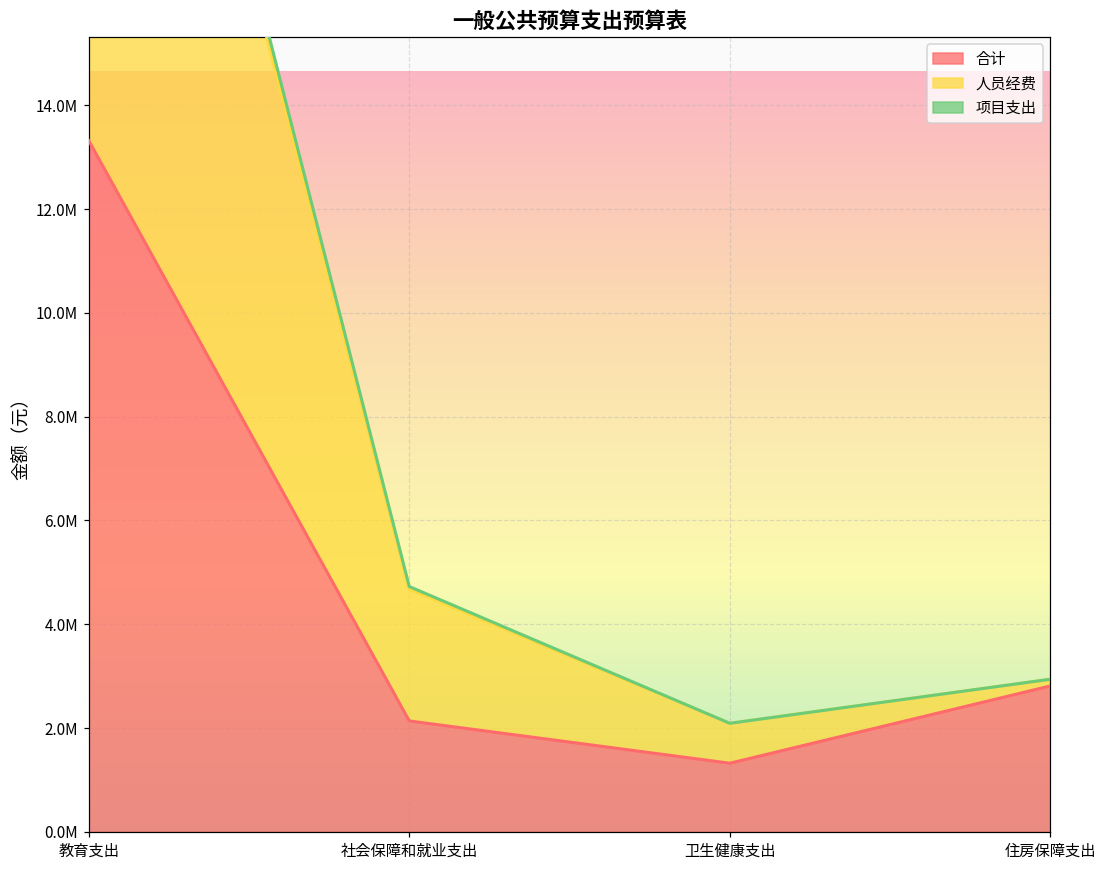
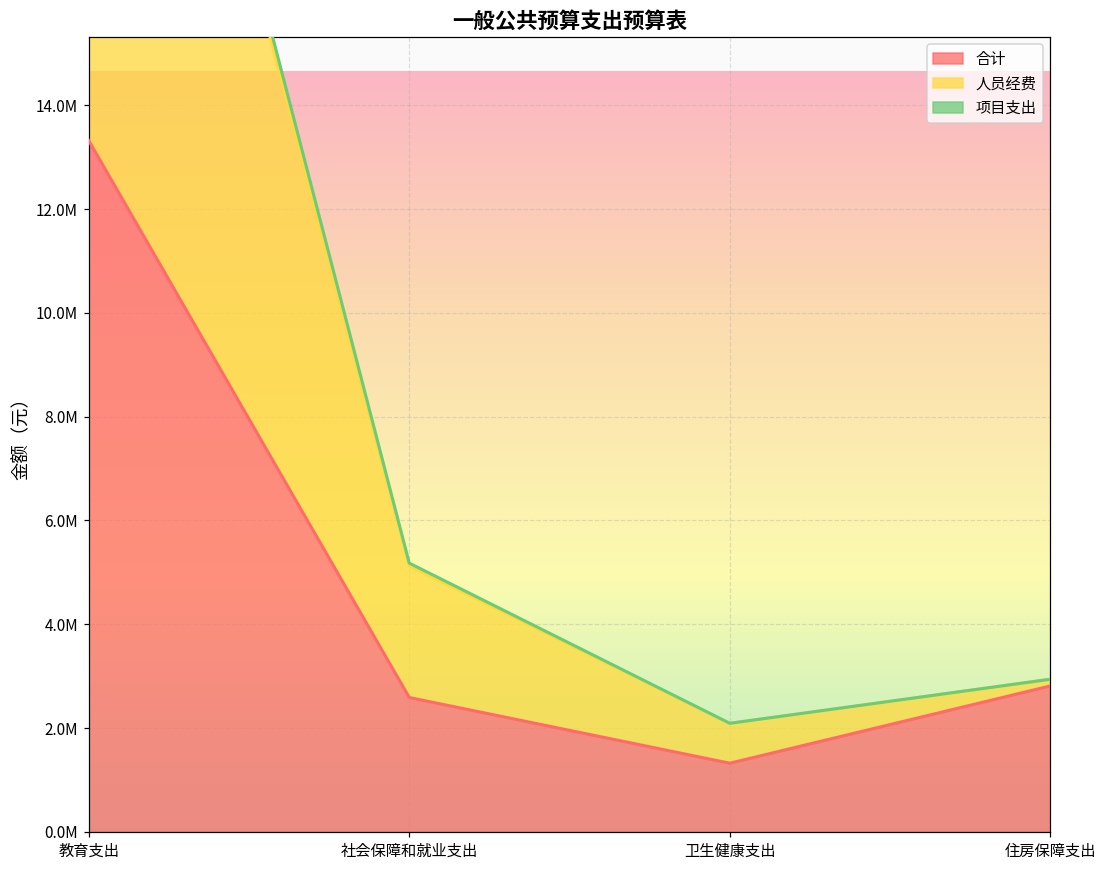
  {
    "合计": {
      "教育支出": 13300000,
-     "社会保障和就业支出": 2100000,
+     "社会保障和就业支出": 2600000,
      "卫生健康支出": 1300000,
      "住房保障支出": 2800000
    }
  }
